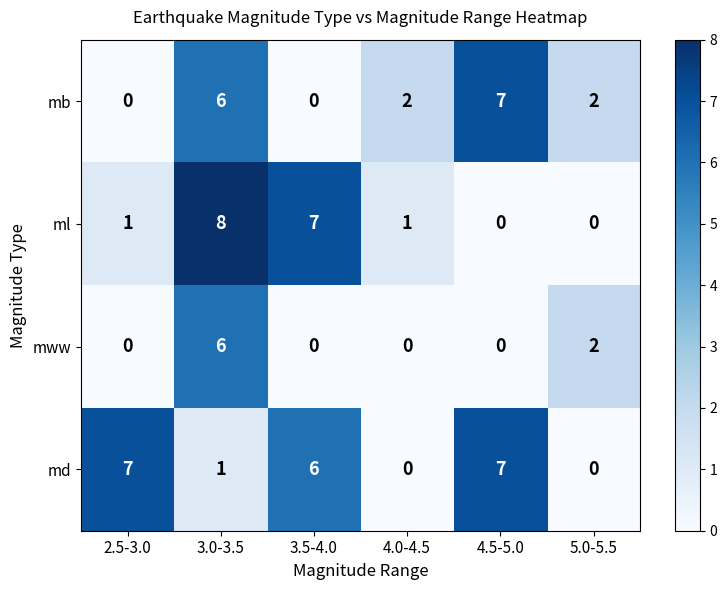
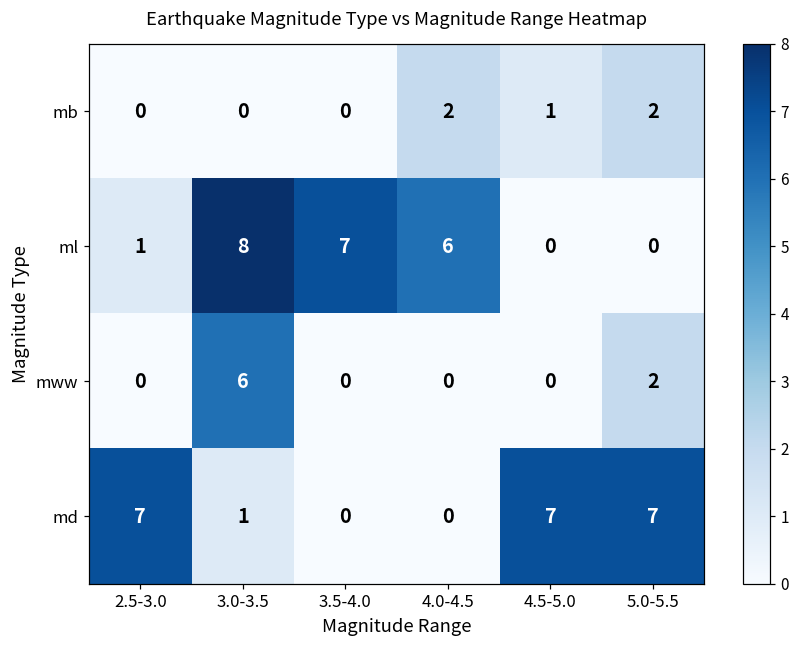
  {
    "mb": {
      "2.5-3.0": 0,
-     "3.0-3.5": 6,
+     "3.0-3.5": 0,
      "3.5-4.0": 0,
      "4.0-4.5": 2,
-     "4.5-5.0": 7,
+     "4.5-5.0": 1,
      "5.0-5.5": 2
    },
    "ml": {
      "2.5-3.0": 1,
      "3.0-3.5": 8,
      "3.5-4.0": 7,
-     "4.0-4.5": 1,
+     "4.0-4.5": 6,
      "4.5-5.0": 0,
      "5.0-5.5": 0
    },
    "mww": {
      "2.5-3.0": 0,
      "3.0-3.5": 6,
      "3.5-4.0": 0,
      "4.0-4.5": 0,
      "4.5-5.0": 0,
      "5.0-5.5": 2
    },
    "md": {
      "2.5-3.0": 7,
      "3.0-3.5": 1,
-     "3.5-4.0": 6,
+     "3.5-4.0": 0,
      "4.0-4.5": 0,
      "4.5-5.0": 7,
-     "5.0-5.5": 0
+     "5.0-5.5": 7
    }
  }
